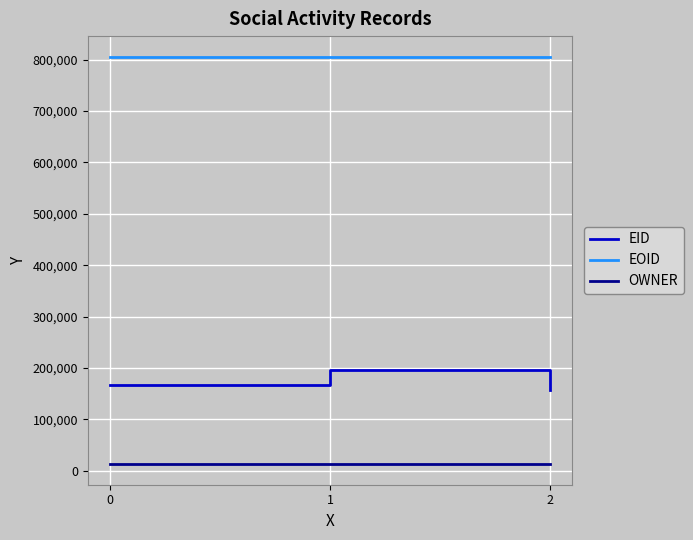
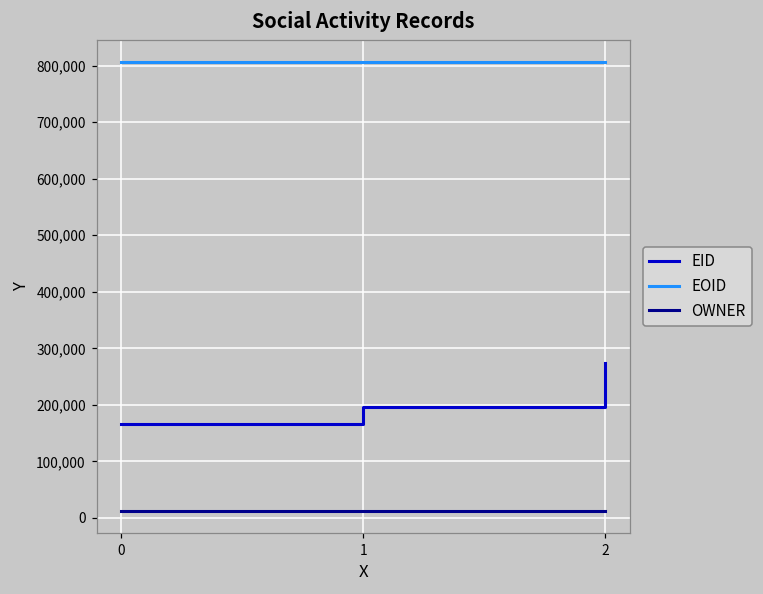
  {
    "EID": {
      "0": "170,000",
      "1": "200,000",
-     "2": "160,000"
+     "2": "270,000"
    },
    "EOID": {
      "0": "810,000",
      "1": "810,000",
      "2": "810,000"
    },
    "OWNER": {
      "0": "10,000",
      "1": "10,000",
      "2": "10,000"
    }
  }
